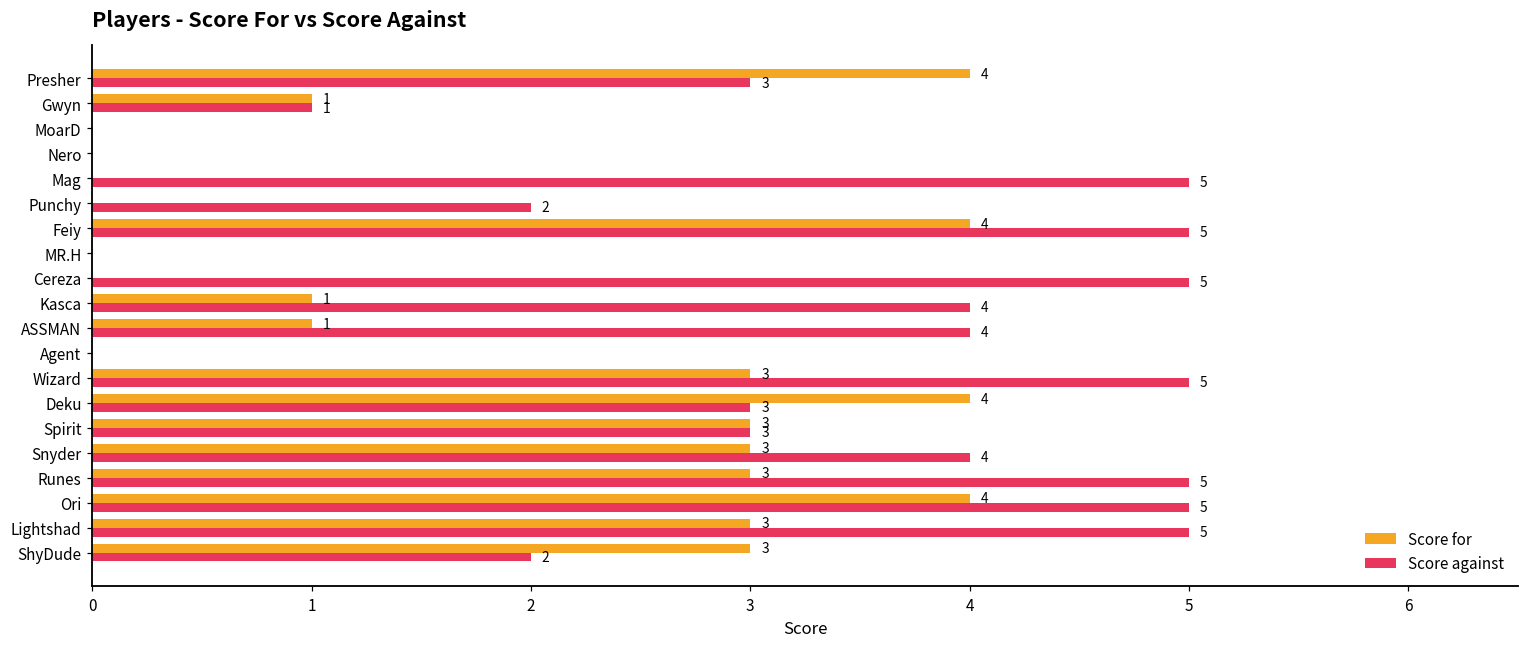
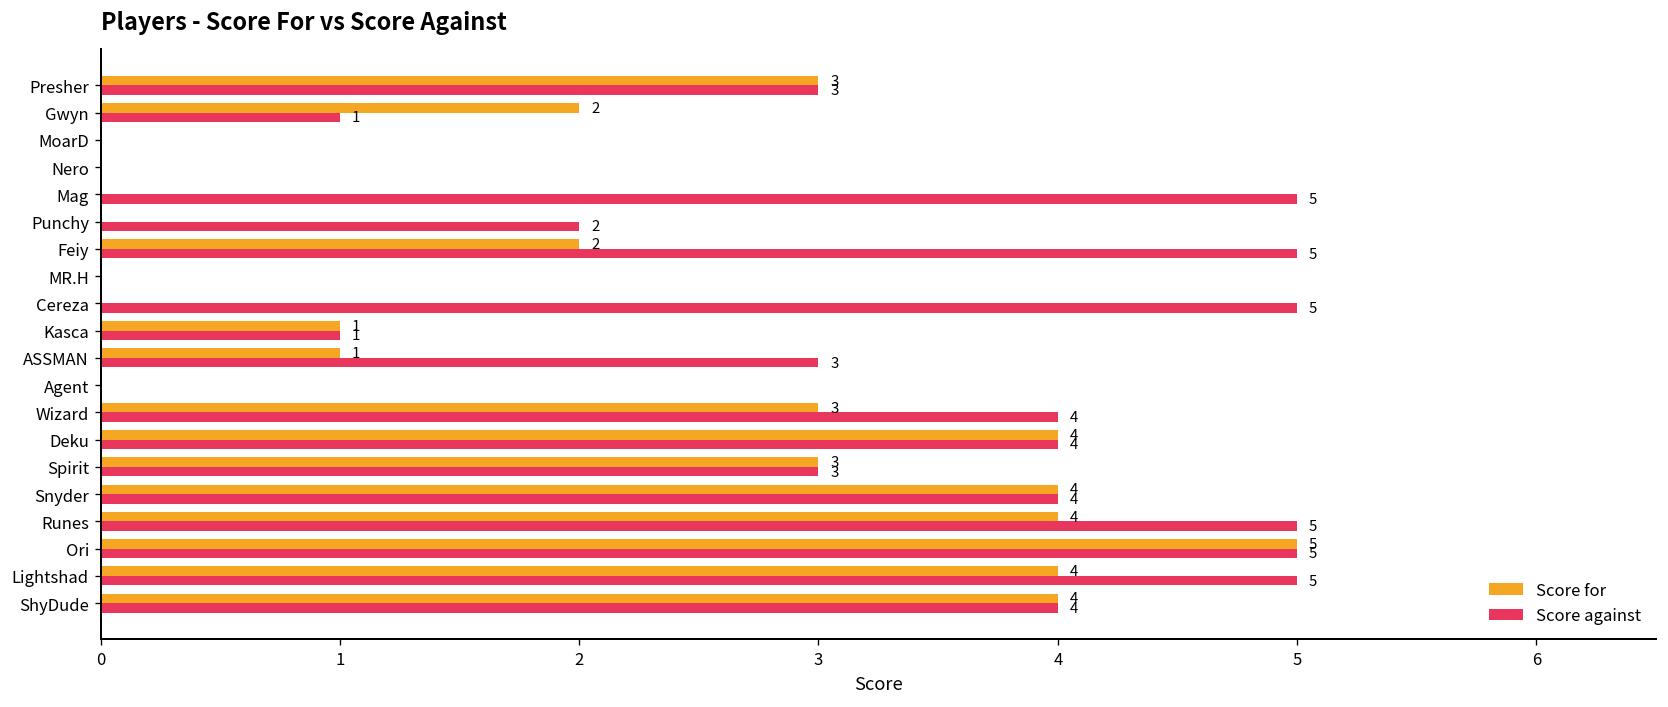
  {
    "Score for": {
-     "Presher": 4,
-     "Gwyn": 1,
-     "Feiy": 4,
+     "Presher": 3,
+     "Gwyn": 2,
+     "Feiy": 2,
      "ASSMAN": 1,
      "Wizard": 3,
-     "Snyder": 3,
-     "Runes": 3,
-     "Ori": 4,
-     "Lightshad": 3,
-     "ShyDude": 3
+     "Snyder": 4,
+     "Runes": 4,
+     "Ori": 5,
+     "Lightshad": 4,
+     "ShyDude": 4
    },
    "Score against": {
      "Gwyn": 1,
      "Mag": 5,
      "Punchy": 2,
      "Feiy": 5,
      "Cereza": 5,
-     "Kasca": 4,
-     "ASSMAN": 4,
-     "Wizard": 5,
-     "Deku": 3,
+     "Kasca": 1,
+     "ASSMAN": 3,
+     "Wizard": 4,
+     "Deku": 4,
      "Runes": 5,
      "Lightshad": 5,
-     "ShyDude": 2
+     "ShyDude": 4
    }
  }
